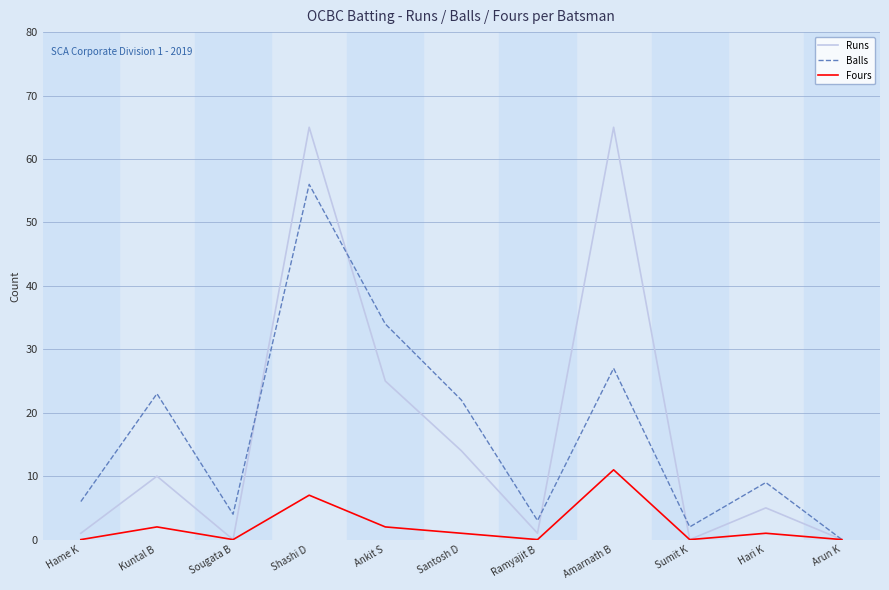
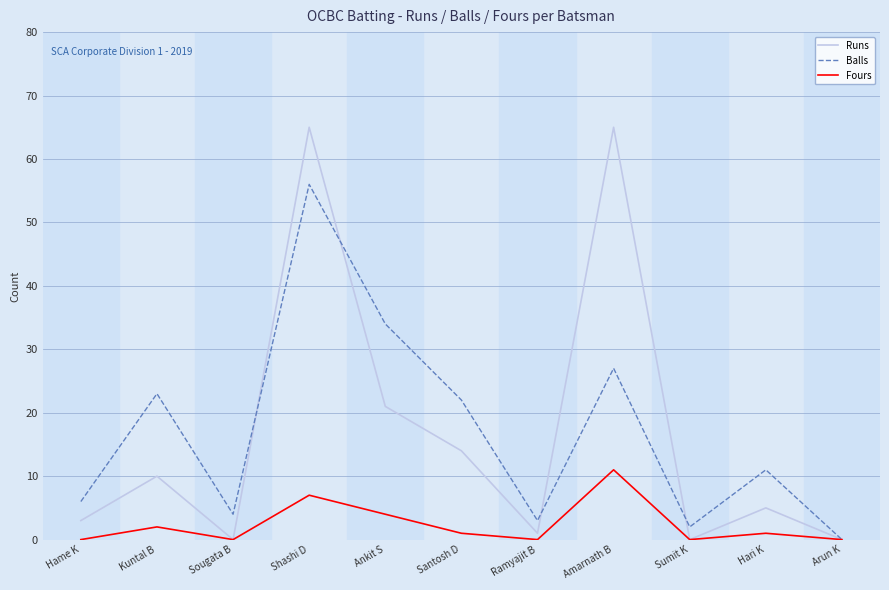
  {
    "Runs": {
-     "Hame K": 1,
+     "Hame K": 3,
      "Kuntal B": 10,
      "Shashi D": 65,
-     "Ankit S": 25,
+     "Ankit S": 21,
      "Santosh D": 14,
      "Ramyajit B": 1,
      "Amarnath B": 65,
      "Hari K": 5
    },
    "Balls": {
      "Hame K": 6,
      "Kuntal B": 23,
      "Sougata B": 4,
      "Shashi D": 56,
      "Ankit S": 34,
      "Santosh D": 22,
      "Ramyajit B": 3,
      "Amarnath B": 27,
      "Sumit K": 2,
-     "Hari K": 9
+     "Hari K": 11
    },
    "Fours": {
      "Hame K": 0,
      "Kuntal B": 2,
      "Shashi D": 7,
-     "Ankit S": 2,
+     "Ankit S": 4,
      "Santosh D": 1,
      "Ramyajit B": 0,
      "Amarnath B": 11,
      "Hari K": 1
    }
  }
